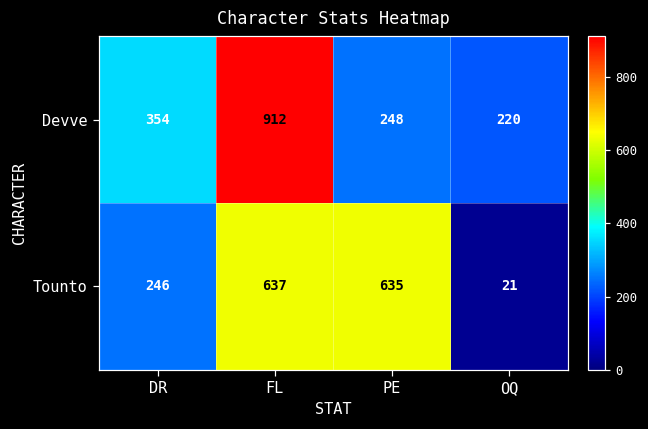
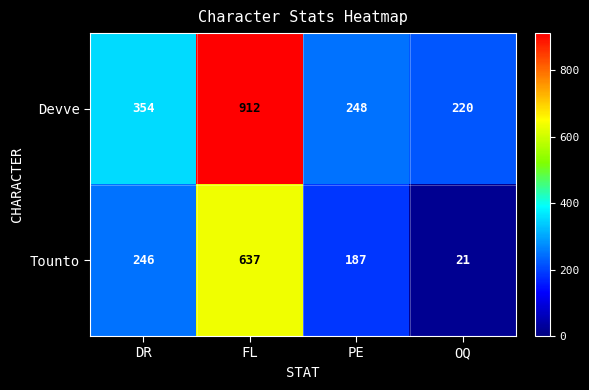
  {
    "Devve": {
      "DR": 354,
      "FL": 912,
      "PE": 248,
      "OQ": 220
    },
    "Tounto": {
      "DR": 246,
      "FL": 637,
-     "PE": 635,
+     "PE": 187,
      "OQ": 21
    }
  }
